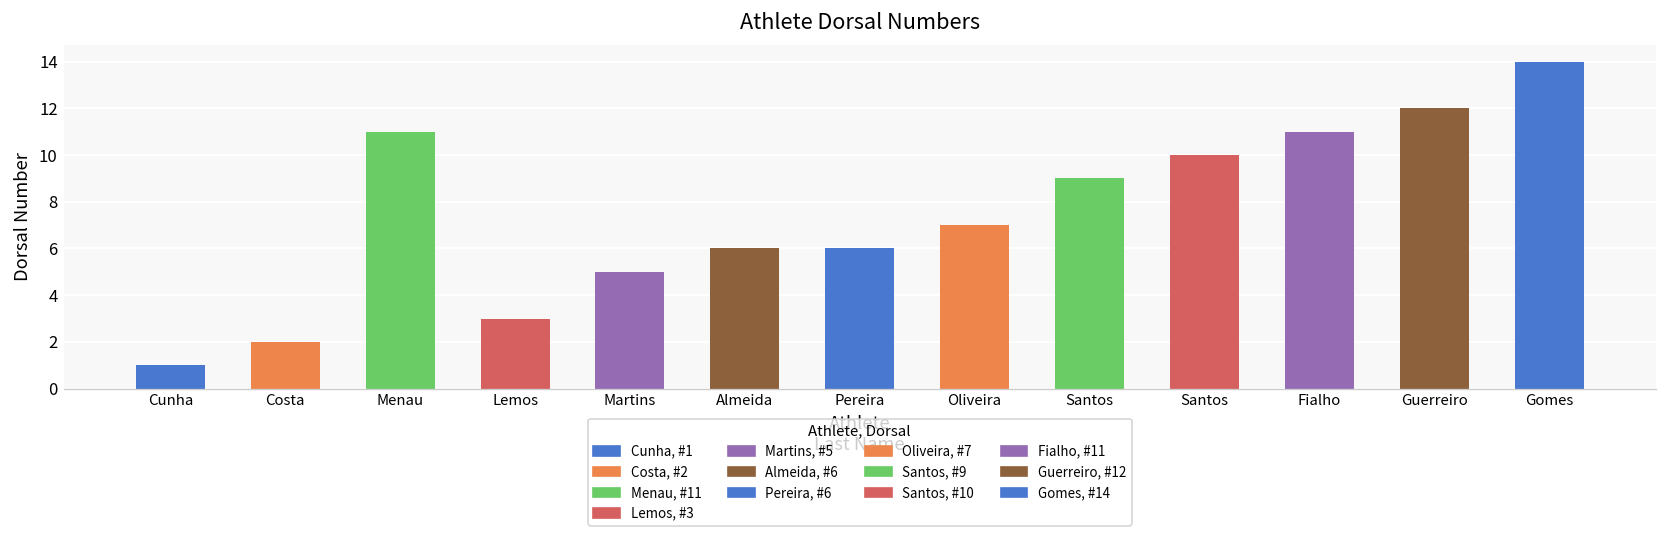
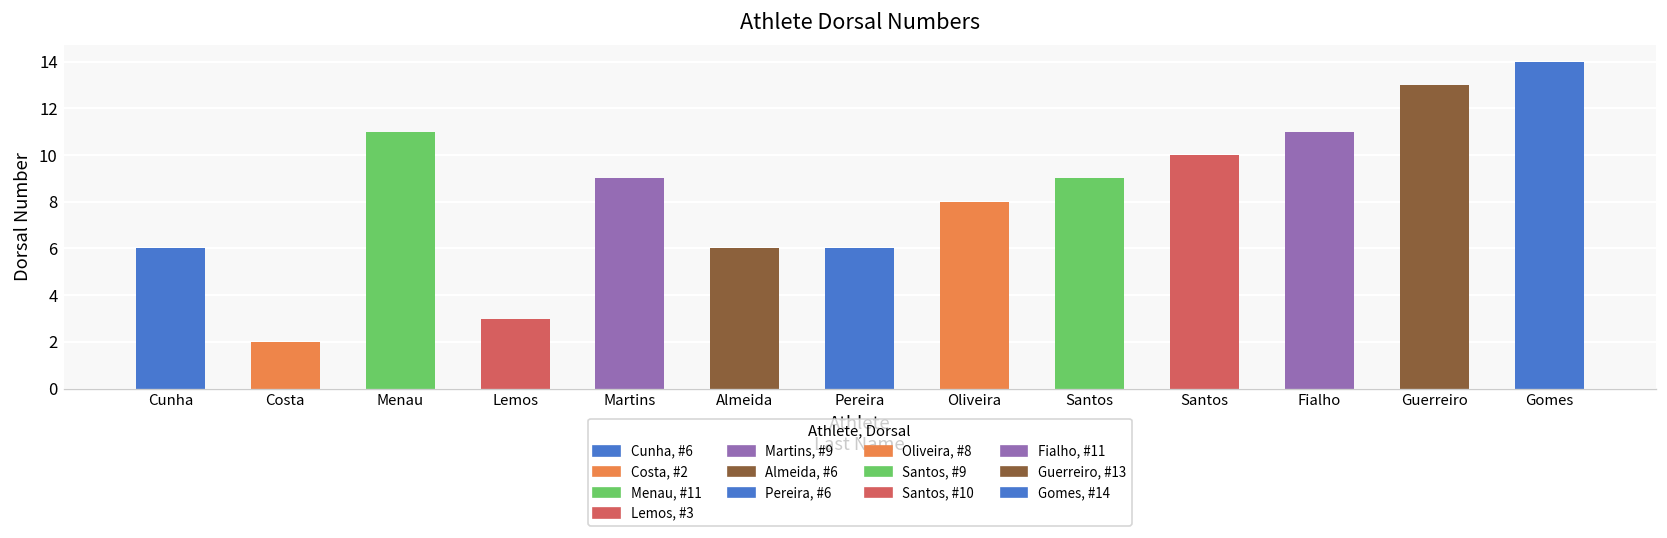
  {
-   "Cunha": 1,
+   "Cunha": 6,
    "Costa": 2,
    "Menau": 11,
    "Lemos": 3,
-   "Martins": 5,
+   "Martins": 9,
    "Almeida": 6,
    "Pereira": 6,
-   "Oliveira": 7,
+   "Oliveira": 8,
    "Fialho": 11,
-   "Guerreiro": 12,
+   "Guerreiro": 13,
    "Gomes": 14
  }
